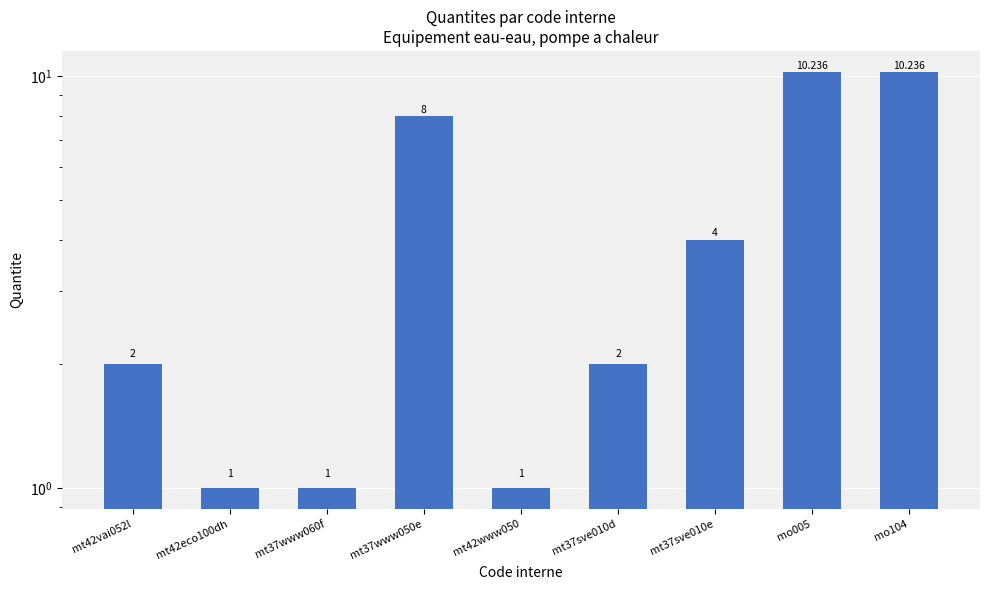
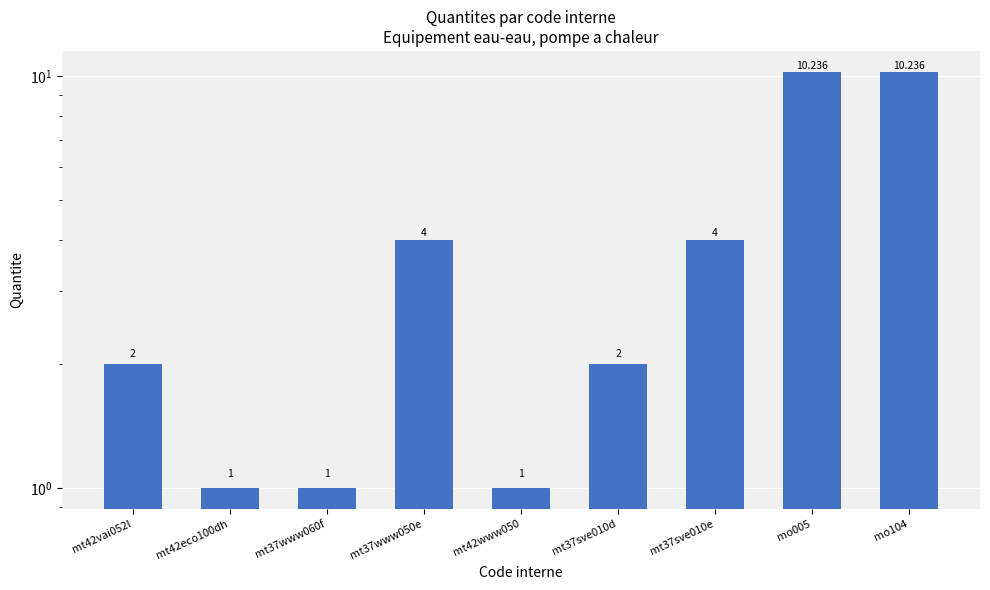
  {
    "mt42vai052l": 2,
    "mt42eco100dh": 1,
    "mt37www060f": 1,
-   "mt37www050e": 8,
+   "mt37www050e": 4,
    "mt42www050": 1,
    "mt37sve010d": 2,
    "mt37sve010e": 4,
    "mo005": 10.236,
    "mo104": 10.236
  }
